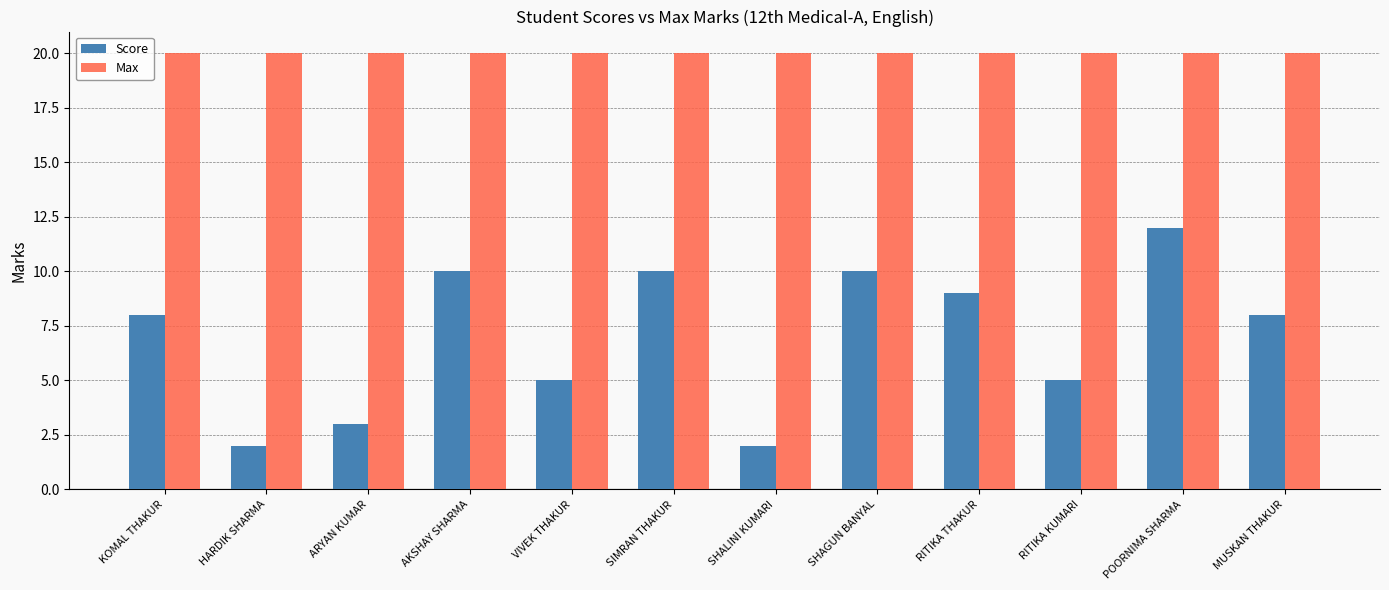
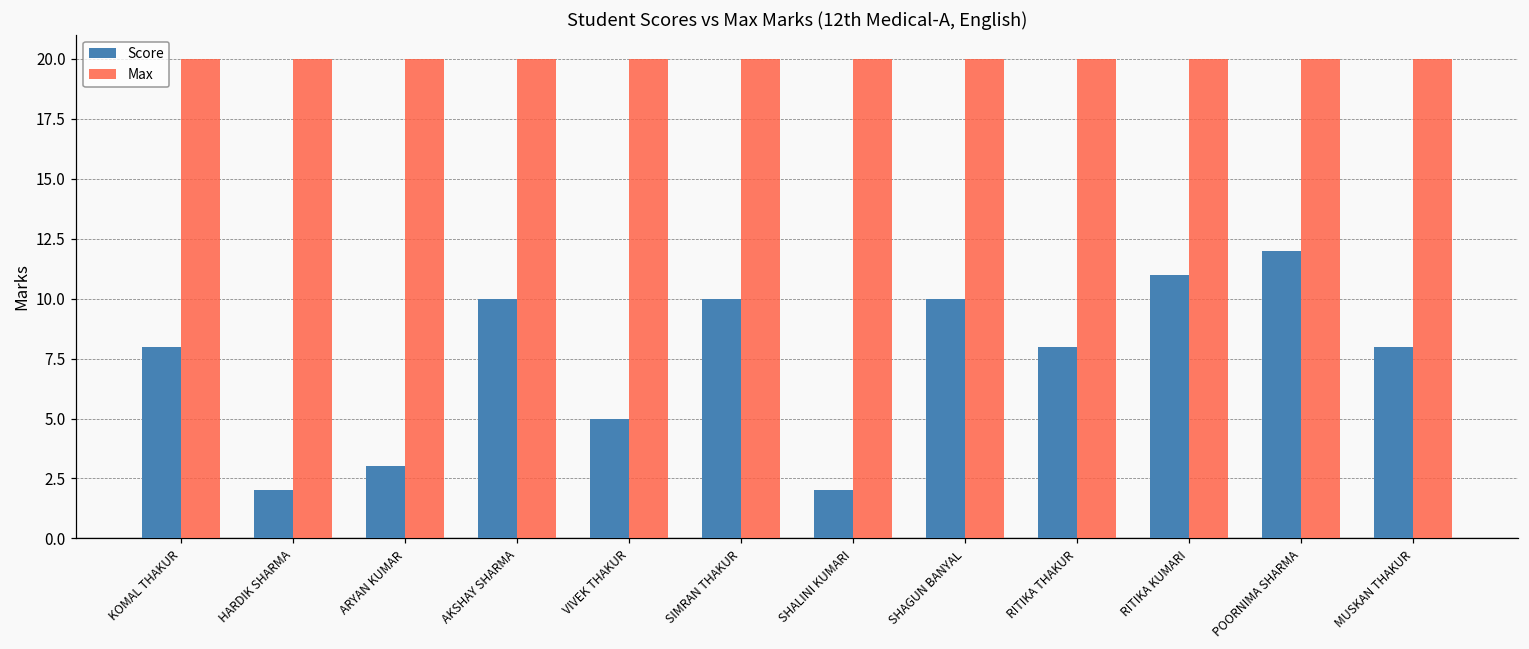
  {
    "Score": {
      "KOMAL THAKUR": 8,
      "HARDIK SHARMA": 2,
      "ARYAN KUMAR": 3,
      "AKSHAY SHARMA": 10,
      "VIVEK THAKUR": 5,
      "SIMRAN THAKUR": 10,
      "SHALINI KUMARI": 2,
      "SHAGUN BANYAL": 10,
-     "RITIKA THAKUR": 9,
-     "RITIKA KUMARI": 5,
+     "RITIKA THAKUR": 8,
+     "RITIKA KUMARI": 11,
      "POORNIMA SHARMA": 12,
      "MUSKAN THAKUR": 8
    },
    "Max": {
      "KOMAL THAKUR": 20,
      "HARDIK SHARMA": 20,
      "ARYAN KUMAR": 20,
      "AKSHAY SHARMA": 20,
      "VIVEK THAKUR": 20,
      "SIMRAN THAKUR": 20,
      "SHALINI KUMARI": 20,
      "SHAGUN BANYAL": 20,
      "RITIKA THAKUR": 20,
      "RITIKA KUMARI": 20,
      "POORNIMA SHARMA": 20,
      "MUSKAN THAKUR": 20
    }
  }
